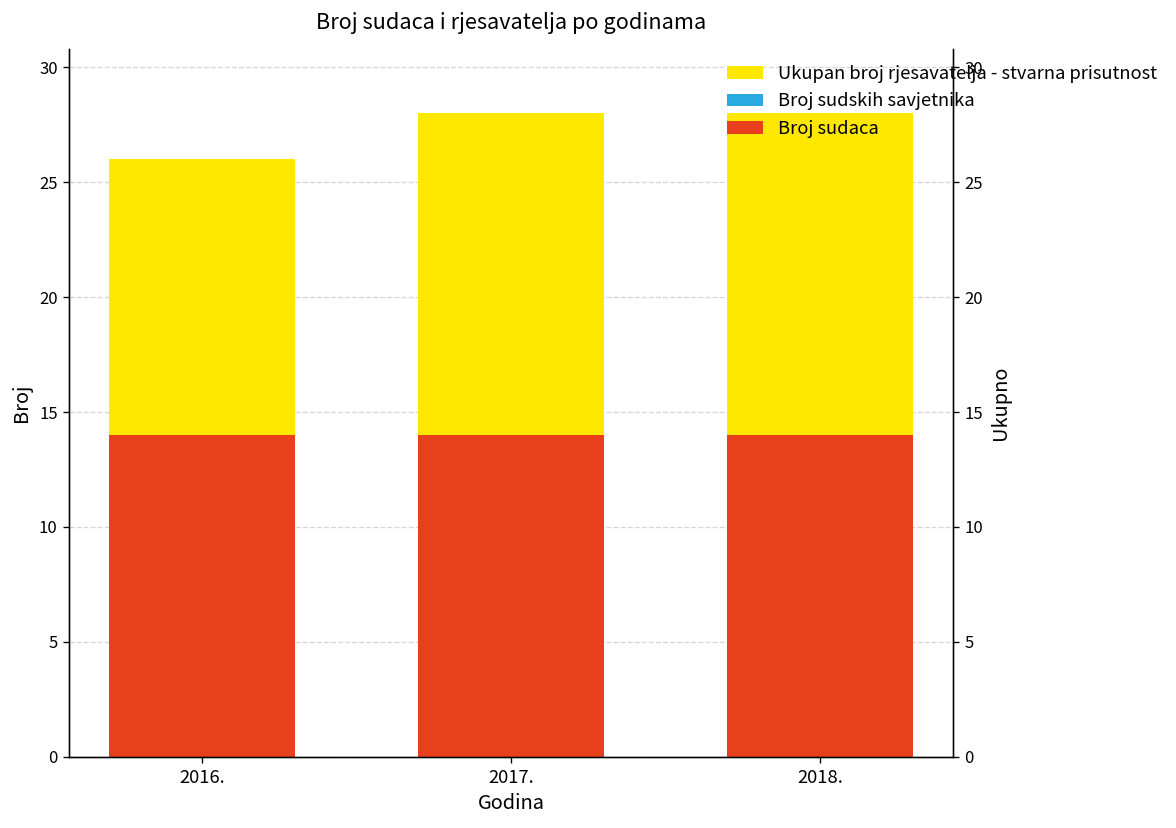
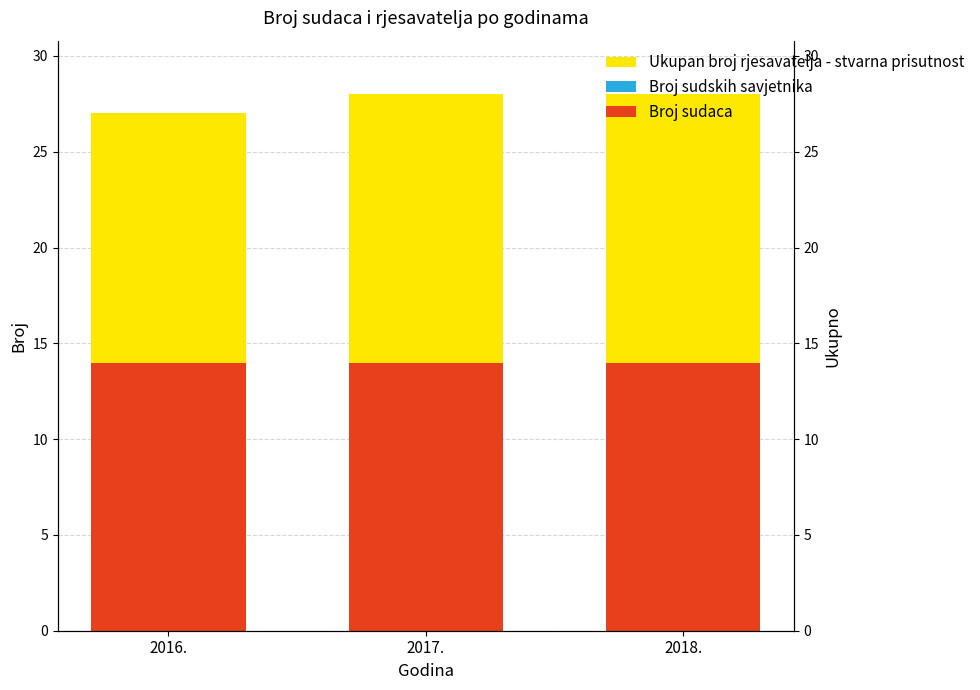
  {
    "Broj sudskih savjetnika": {
      "2016.": 14,
      "2017.": 14,
      "2018.": 14
    },
    "Ukupan broj rjesavatelja - stvarna prisutnost": {
-     "2016.": 12,
+     "2016.": 13,
      "2017.": 14,
      "2018.": 14
    }
  }
